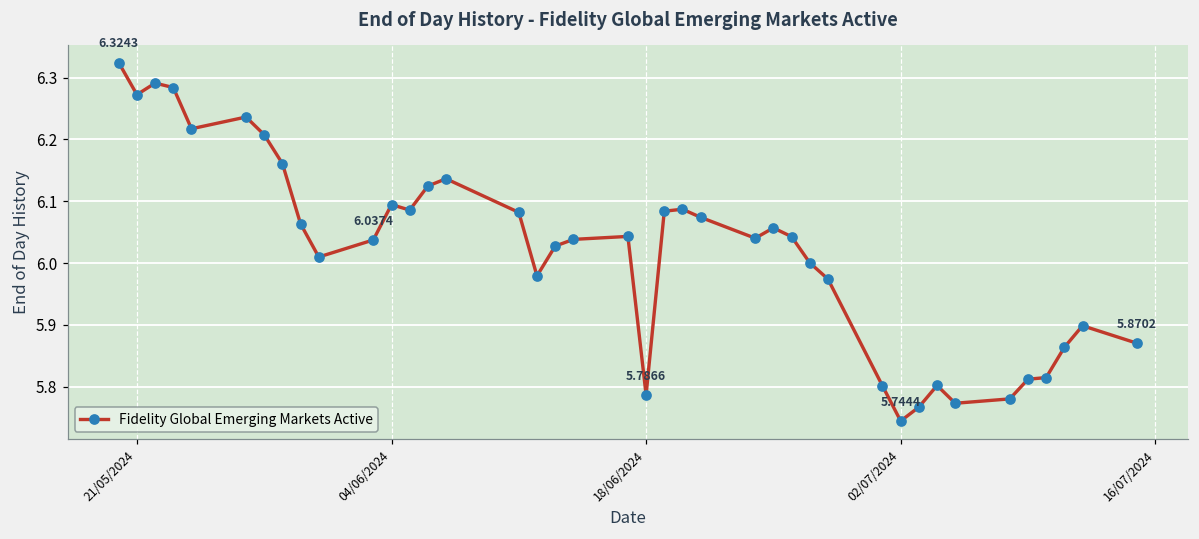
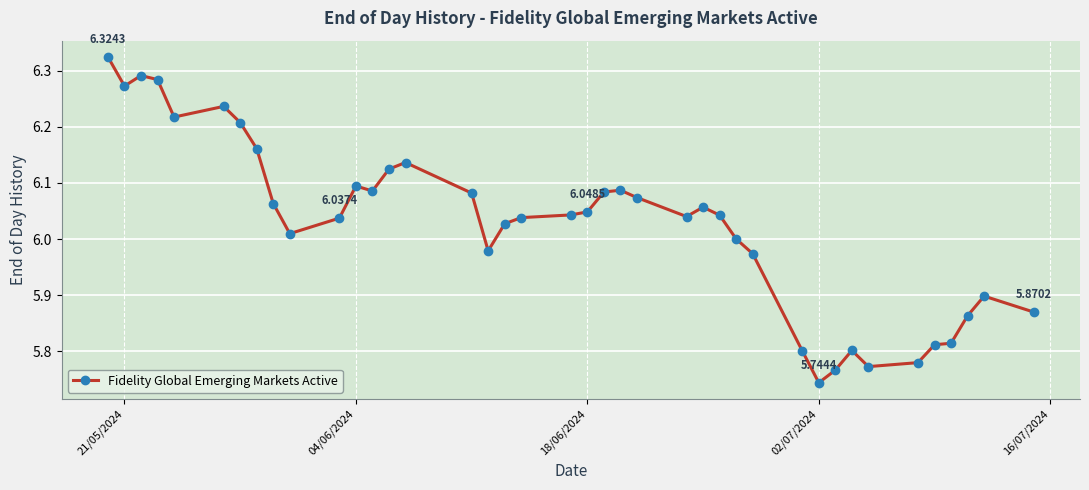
  {
-   "18/06/2024": 5.7866
+   "18/06/2024": 6.0485
  }
